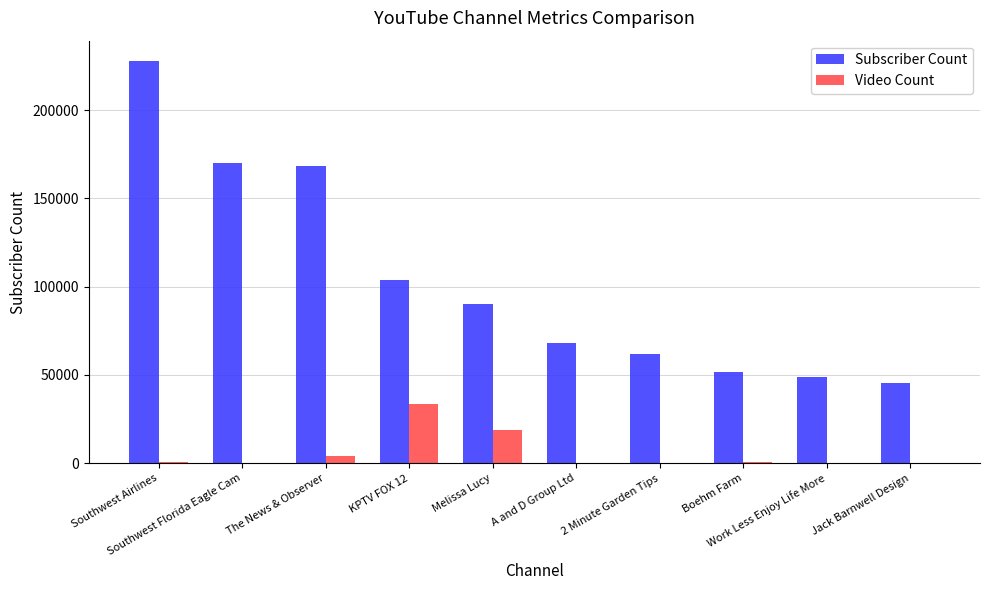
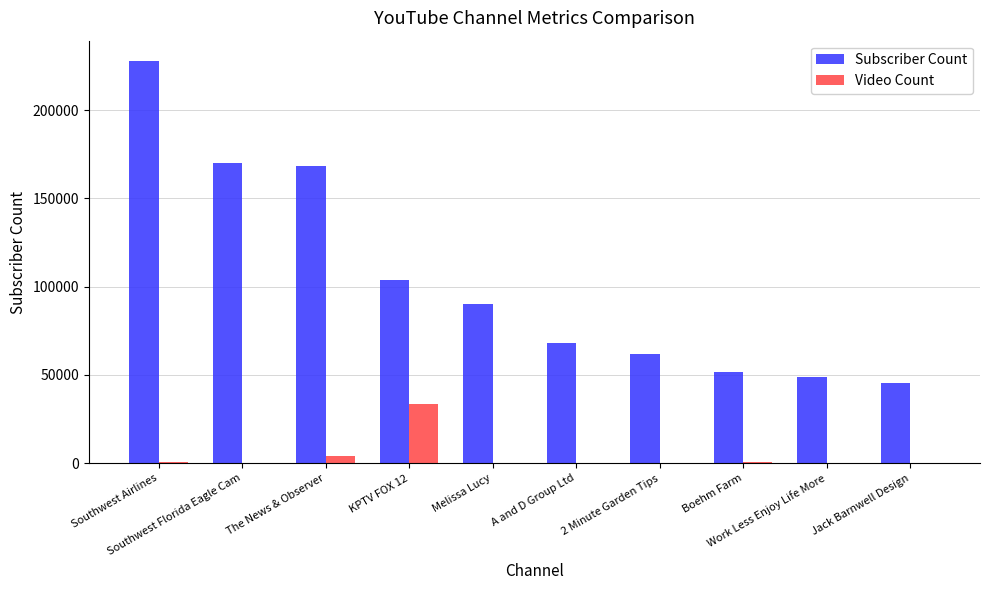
  {
    "Subscriber Count": {
      "Southwest Airlines": 228000,
      "Southwest Florida Eagle Cam": 170000,
      "The News & Observer": 169000,
      "KPTV FOX 12": 104000,
      "Melissa Lucy": 90000,
      "A and D Group Ltd": 68000,
      "2 Minute Garden Tips": 62000,
      "Boehm Farm": 52000,
      "Work Less Enjoy Life More": 49000,
      "Jack Barnwell Design": 46000
    },
    "Video Count": {
      "The News & Observer": 4000,
      "KPTV FOX 12": 34000,
-     "Melissa Lucy": 19000
+     "Melissa Lucy": 0
    }
  }
